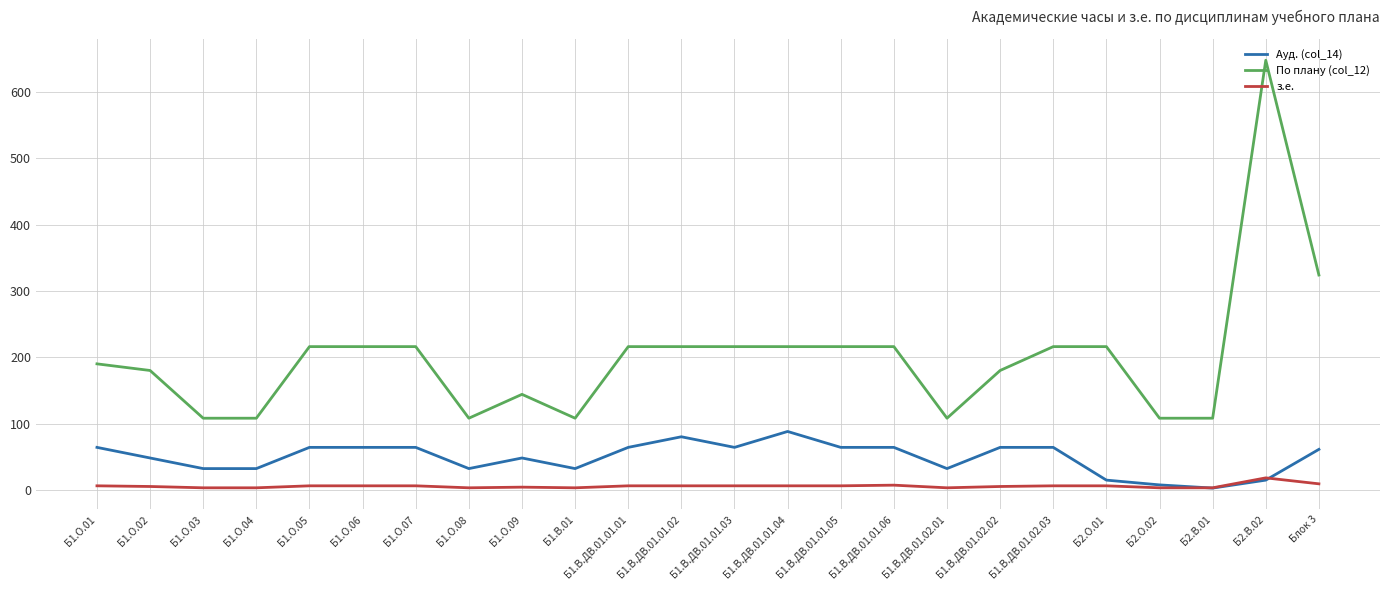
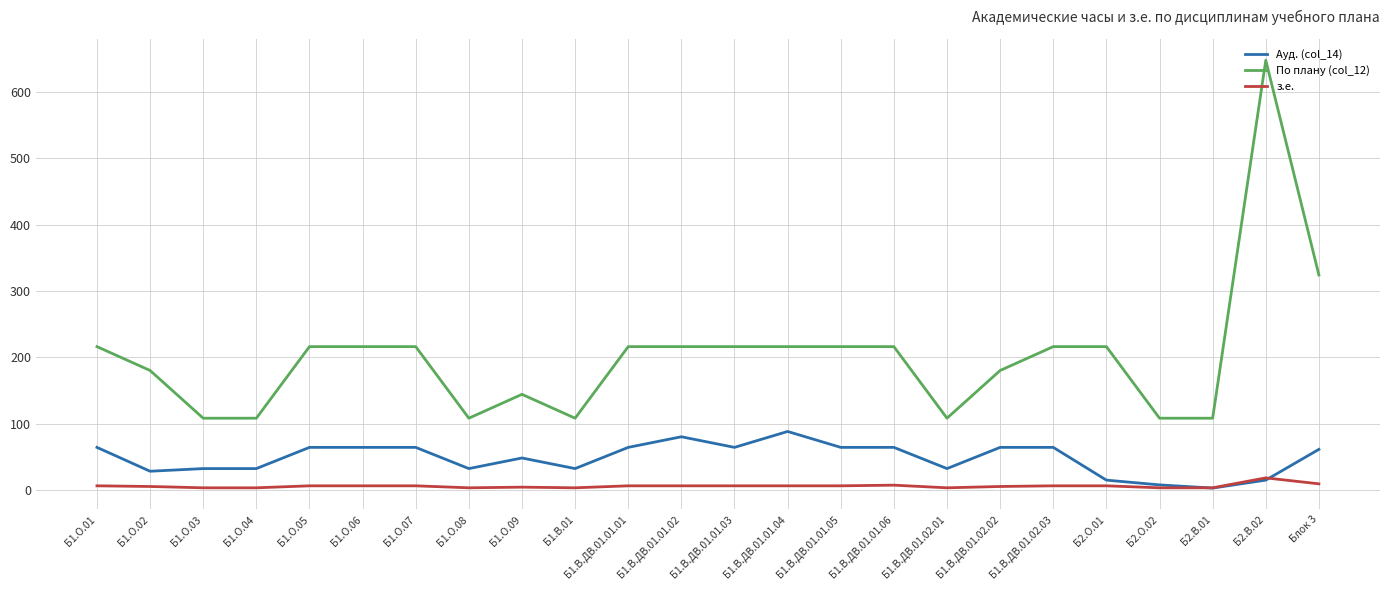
  {
    "Ауд. (col_14)": {
      "Б1.О.01": 60,
-     "Б1.О.02": 50,
+     "Б1.О.02": 30,
      "Б1.О.03": 30,
      "Б1.О.04": 30,
      "Б1.О.05": 60,
      "Б1.О.06": 60,
      "Б1.О.07": 60,
      "Б1.О.08": 30,
      "Б1.О.09": 50,
      "Б1.В.01": 30,
      "Б1.В.ДВ.01.01.01": 60,
      "Б1.В.ДВ.01.01.02": 80,
      "Б1.В.ДВ.01.01.03": 60,
      "Б1.В.ДВ.01.01.04": 90,
      "Б1.В.ДВ.01.01.05": 60,
      "Б1.В.ДВ.01.01.06": 60,
      "Б1.В.ДВ.01.02.01": 30,
      "Б1.В.ДВ.01.02.02": 60,
      "Б1.В.ДВ.01.02.03": 60,
      "Б2.О.01": 10,
      "Б2.О.02": 10,
      "Блок 3": 60
    },
    "По плану (col_12)": {
-     "Б1.О.01": 190,
+     "Б1.О.01": 220,
      "Б1.О.02": 180,
      "Б1.О.03": 110,
      "Б1.О.04": 110,
      "Б1.О.05": 220,
      "Б1.О.06": 220,
      "Б1.О.07": 220,
      "Б1.О.08": 110,
      "Б1.О.09": 140,
      "Б1.В.01": 110,
      "Б1.В.ДВ.01.01.01": 220,
      "Б1.В.ДВ.01.01.02": 220,
      "Б1.В.ДВ.01.01.03": 220,
      "Б1.В.ДВ.01.01.04": 220,
      "Б1.В.ДВ.01.01.05": 220,
      "Б1.В.ДВ.01.01.06": 220,
      "Б1.В.ДВ.01.02.01": 110,
      "Б1.В.ДВ.01.02.02": 180,
      "Б1.В.ДВ.01.02.03": 220,
      "Б2.О.01": 220,
      "Б2.О.02": 110,
      "Б2.В.01": 110,
      "Б2.В.02": 650,
      "Блок 3": 320
    },
    "з.е.": {
      "Б1.О.01": 10,
      "Б1.О.02": 10,
      "Б1.О.03": 0,
      "Б1.О.04": 0,
      "Б1.О.05": 10,
      "Б1.О.06": 10,
      "Б1.О.07": 10,
      "Б1.О.08": 0,
      "Б1.О.09": 0,
      "Б1.В.01": 0,
      "Б1.В.ДВ.01.01.01": 10,
      "Б1.В.ДВ.01.01.02": 10,
      "Б1.В.ДВ.01.01.03": 10,
      "Б1.В.ДВ.01.01.04": 10,
      "Б1.В.ДВ.01.01.05": 10,
      "Б1.В.ДВ.01.01.06": 10,
      "Б1.В.ДВ.01.02.01": 0,
      "Б1.В.ДВ.01.02.02": 10,
      "Б1.В.ДВ.01.02.03": 10,
      "Б2.О.01": 10,
      "Б2.О.02": 0,
      "Блок 3": 10
    }
  }
